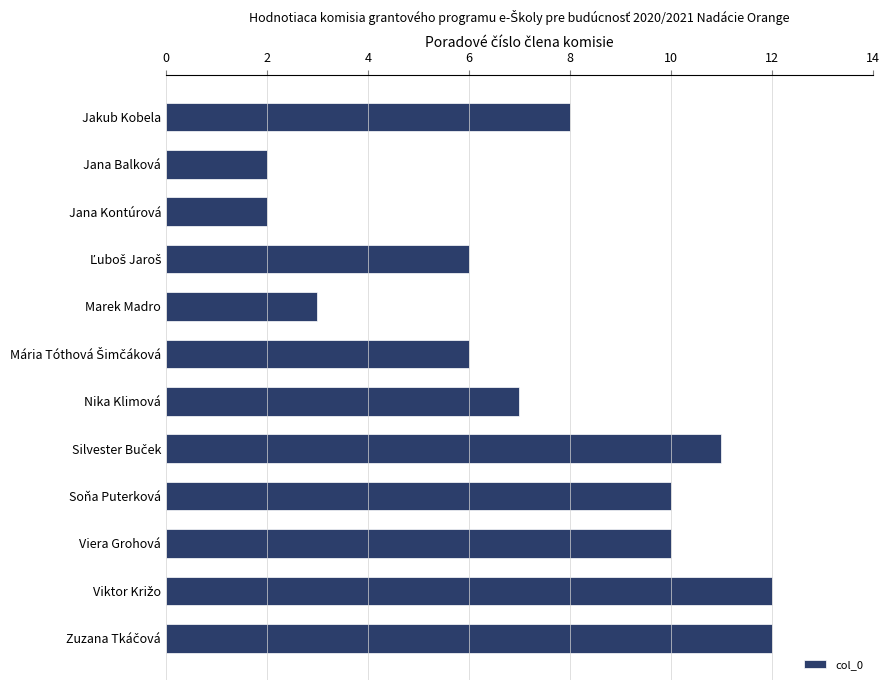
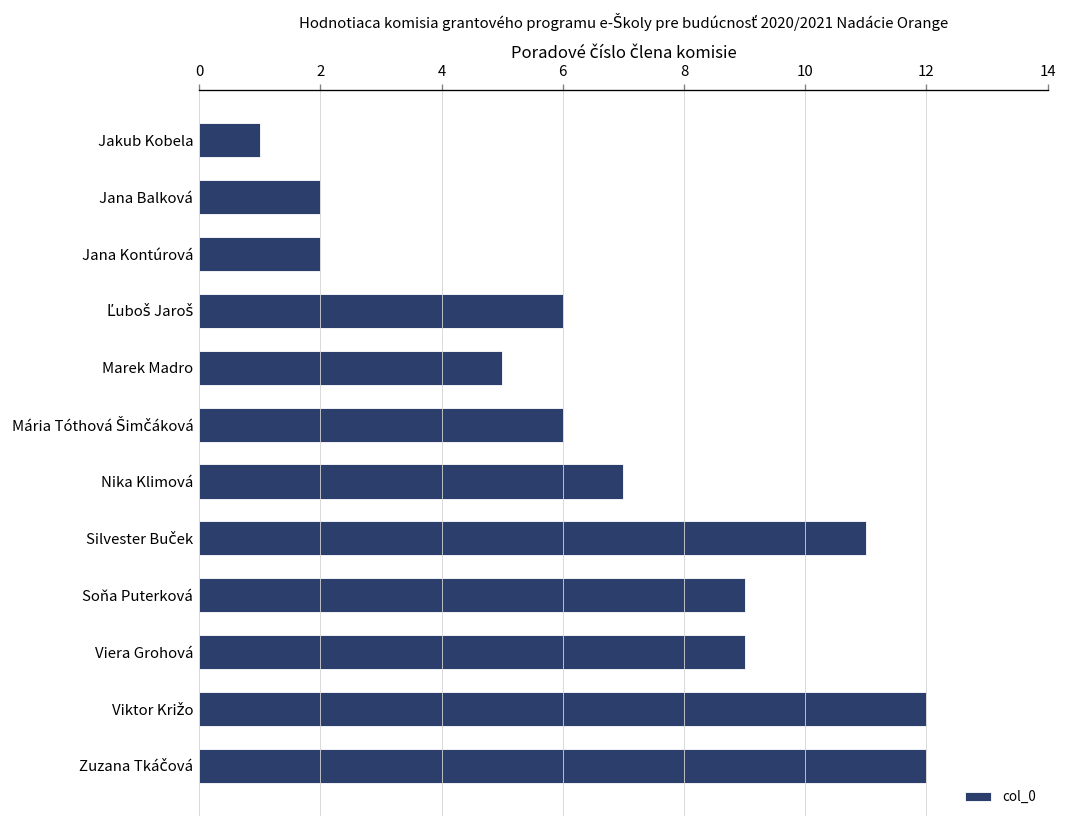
  {
-   "Jakub Kobela": 8,
+   "Jakub Kobela": 1,
    "Jana Balková": 2,
    "Jana Kontúrová": 2,
    "Ľuboš Jaroš": 6,
-   "Marek Madro": 3,
+   "Marek Madro": 5,
    "Mária Tóthová Šimčáková": 6,
    "Nika Klimová": 7,
    "Silvester Buček": 11,
-   "Soňa Puterková": 10,
-   "Viera Grohová": 10,
+   "Soňa Puterková": 9,
+   "Viera Grohová": 9,
    "Viktor Križo": 12,
    "Zuzana Tkáčová": 12
  }
